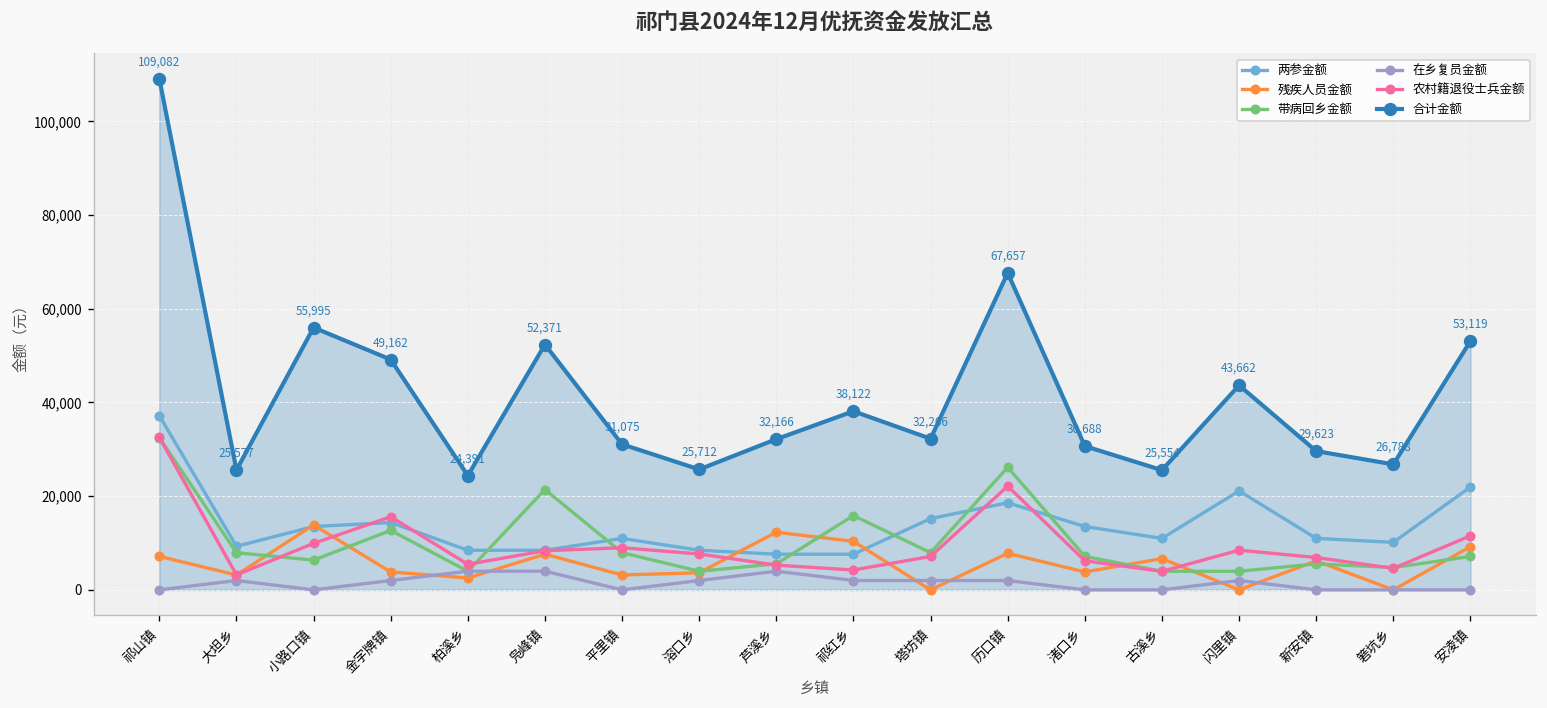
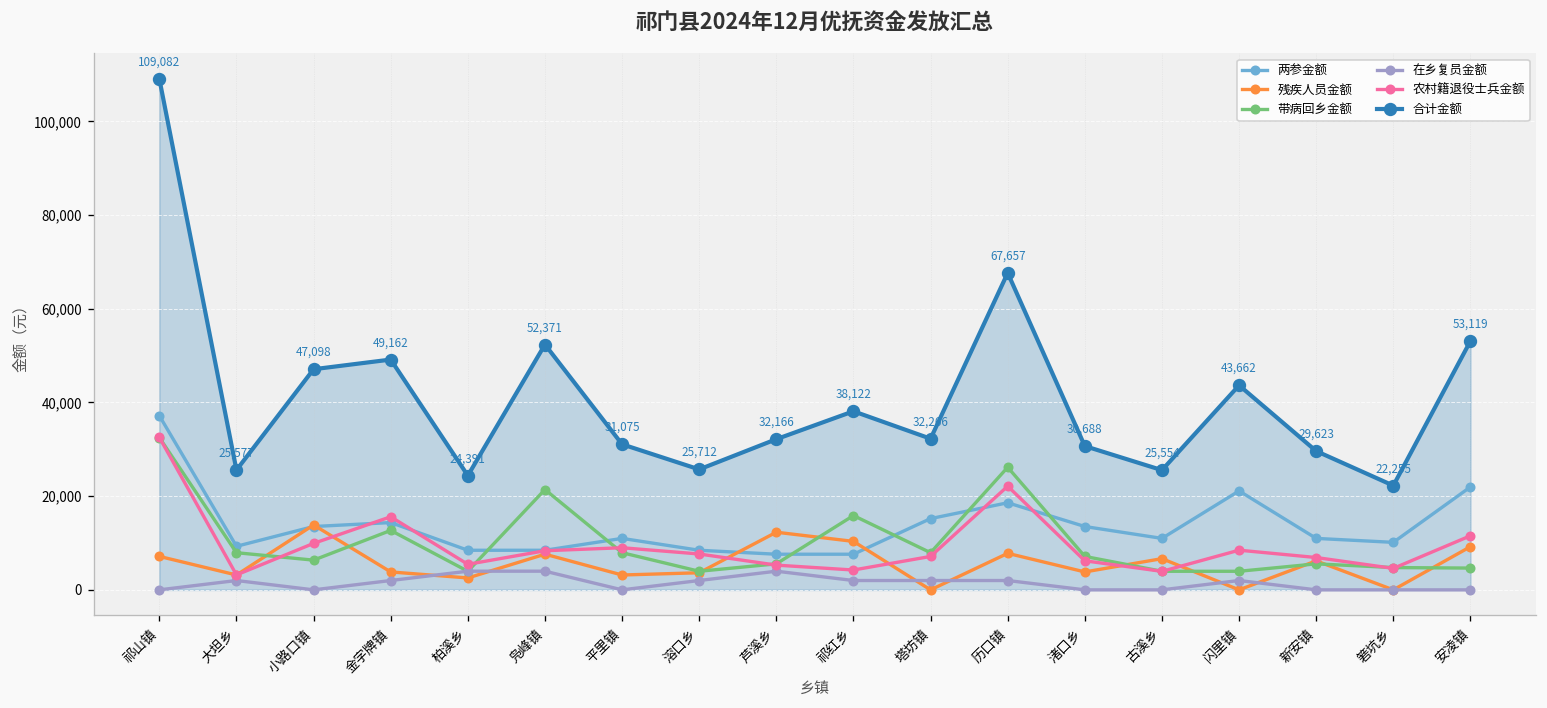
  {
    "残疾人员金额": {
      "祁山镇": "7,000",
      "金字牌镇": "4,000",
      "柏溪乡": "3,000",
      "凫峰镇": "8,000",
      "平里镇": "3,000",
      "芦溪乡": "12,000",
      "祁红乡": "10,000",
      "塔坊镇": "0",
      "历口镇": "8,000",
      "渚口乡": "4,000",
      "古溪乡": "7,000",
      "闪里镇": "0",
      "安凌镇": "9,000"
    },
    "带病回乡金额": {
      "大坦乡": "8,000",
      "小路口镇": "6,000",
      "金字牌镇": "13,000",
      "凫峰镇": "21,000",
      "平里镇": "8,000",
      "祁红乡": "16,000",
      "塔坊镇": "8,000",
      "历口镇": "26,000",
      "渚口乡": "7,000",
      "闪里镇": "4,000",
-     "安凌镇": "7,000"
+     "安凌镇": "5,000"
    },
    "农村籍退役士兵金额": {
      "小路口镇": "10,000",
      "金字牌镇": "16,000",
      "柏溪乡": "5,000",
      "平里镇": "9,000",
      "溶口乡": "8,000",
      "祁红乡": "4,000",
      "塔坊镇": "7,000",
      "历口镇": "22,000",
      "渚口乡": "6,000",
      "闪里镇": "8,000",
      "新安镇": "7,000",
      "安凌镇": "12,000"
    },
    "合计金额": {
      "祁山镇": "109,082",
      "大坦乡": "25,577",
-     "小路口镇": "55,995",
+     "小路口镇": "47,098",
      "金字牌镇": "49,162",
      "柏溪乡": "24,391",
      "凫峰镇": "52,371",
      "平里镇": "31,075",
      "溶口乡": "25,712",
      "芦溪乡": "32,166",
      "祁红乡": "38,122",
      "塔坊镇": "32,266",
      "历口镇": "67,657",
      "渚口乡": "30,688",
      "古溪乡": "25,554",
      "闪里镇": "43,662",
      "新安镇": "29,623",
-     "箬坑乡": "26,788",
+     "箬坑乡": "22,255",
      "安凌镇": "53,119"
    }
  }
